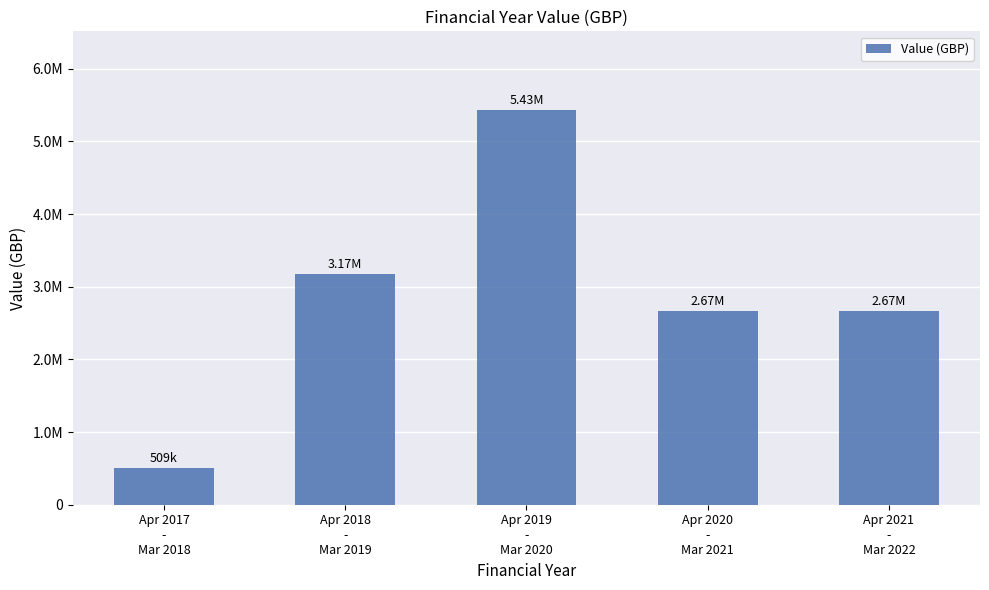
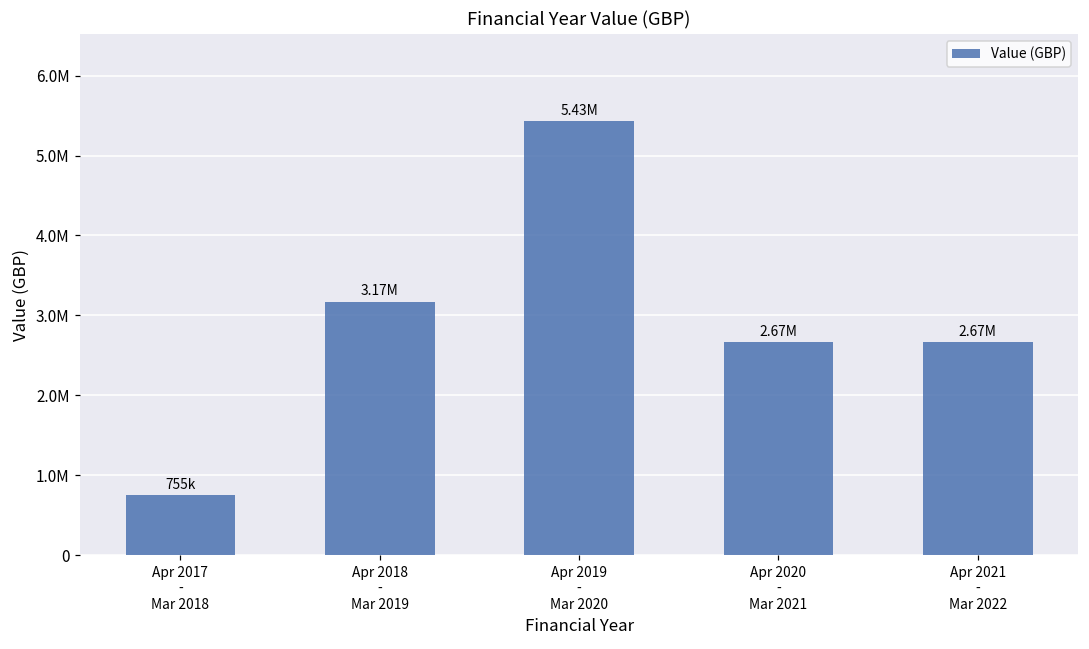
  {
-   "Apr 2017 - Mar 2018": "509k",
+   "Apr 2017 - Mar 2018": "755k",
    "Apr 2018 - Mar 2019": "3.17M",
    "Apr 2019 - Mar 2020": "5.43M",
    "Apr 2020 - Mar 2021": "2.67M",
    "Apr 2021 - Mar 2022": "2.67M"
  }
